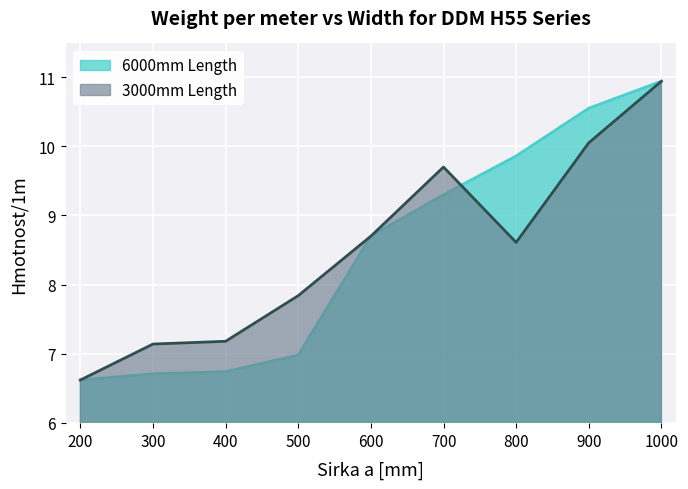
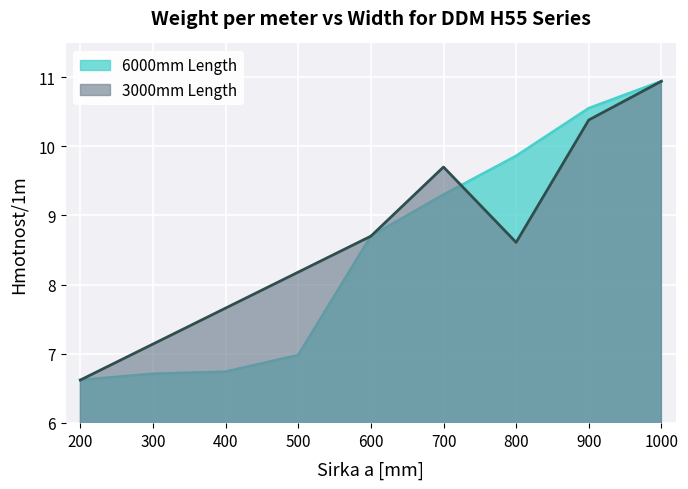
  {
    "6000mm Length": {
      "300": 6.7,
      "400": 6.7,
      "500": 7.0,
      "700": 9.3,
      "800": 9.9,
      "900": 10.6
    },
    "3000mm Length": {
      "300": 7.1,
-     "400": 7.2,
-     "500": 7.8,
+     "400": 7.7,
+     "500": 8.2,
      "700": 9.7,
      "800": 8.6,
-     "900": 10.1
+     "900": 10.4
    }
  }
